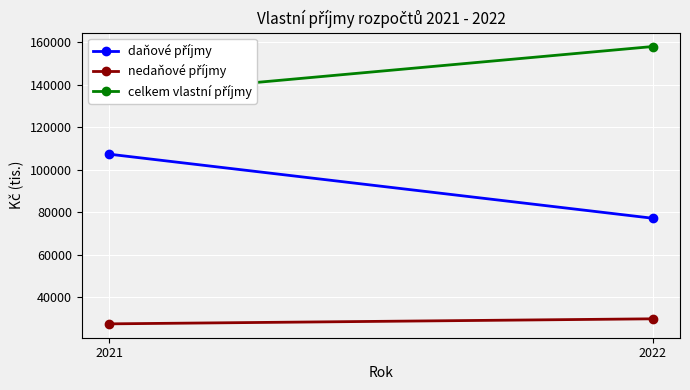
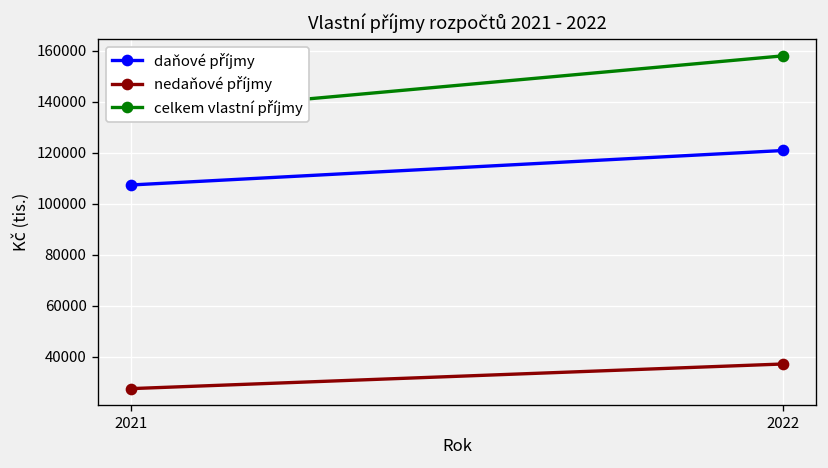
  {
    "daňové příjmy": {
      "2021": 107000,
-     "2022": 77000
+     "2022": 121000
    },
    "nedaňové příjmy": {
      "2021": 27000,
-     "2022": 30000
+     "2022": 37000
    },
    "celkem vlastní příjmy": {
      "2022": 158000
    }
  }
